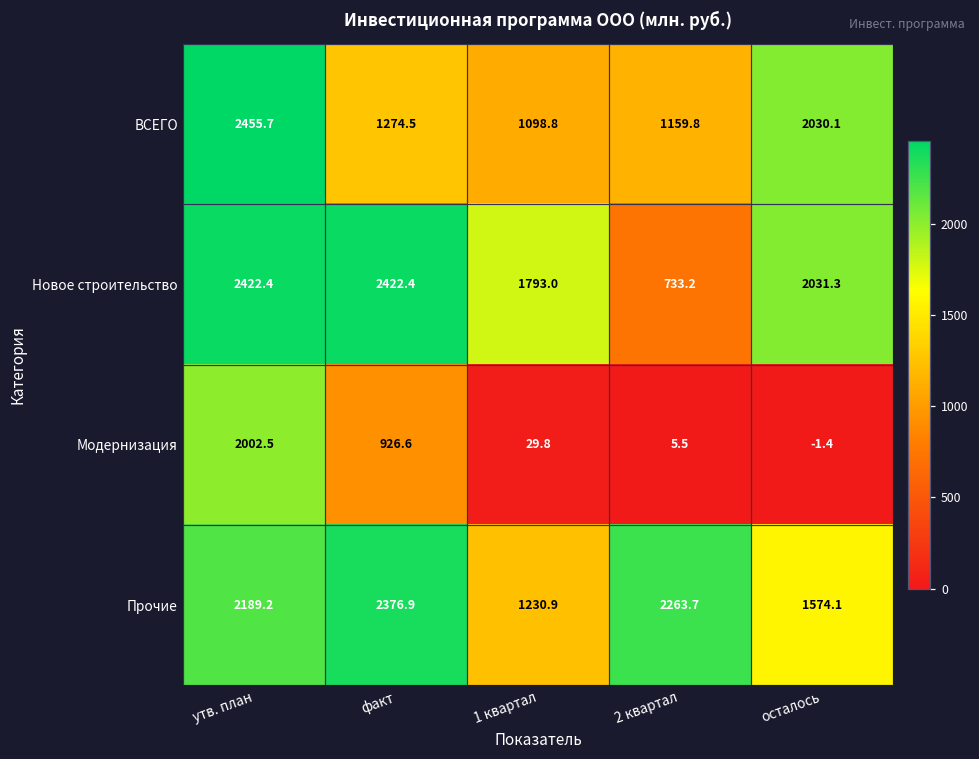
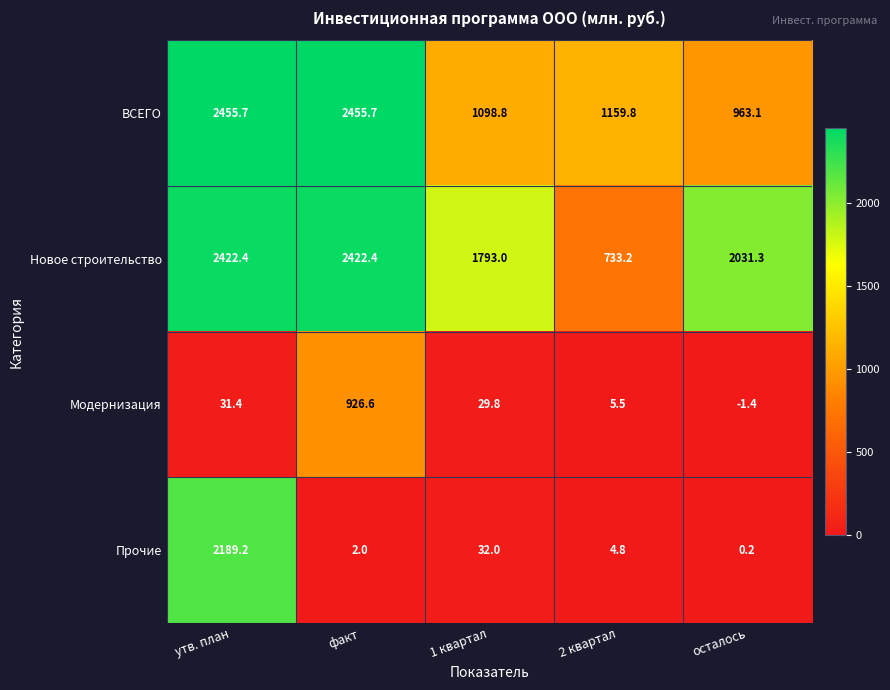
  {
    "ВСЕГО": {
      "утв. план": 2455.7,
-     "факт": 1274.5,
+     "факт": 2455.7,
      "1 квартал": 1098.8,
      "2 квартал": 1159.8,
-     "осталось": 2030.1
+     "осталось": 963.1
    },
    "Новое строительство": {
      "утв. план": 2422.4,
      "факт": 2422.4,
      "1 квартал": 1793.0,
      "2 квартал": 733.2,
      "осталось": 2031.3
    },
    "Модернизация": {
-     "утв. план": 2002.5,
+     "утв. план": 31.4,
      "факт": 926.6,
      "1 квартал": 29.8,
      "2 квартал": 5.5,
      "осталось": -1.4
    },
    "Прочие": {
      "утв. план": 2189.2,
-     "факт": 2376.9,
-     "1 квартал": 1230.9,
-     "2 квартал": 2263.7,
-     "осталось": 1574.1
+     "факт": 2.0,
+     "1 квартал": 32.0,
+     "2 квартал": 4.8,
+     "осталось": 0.2
    }
  }
